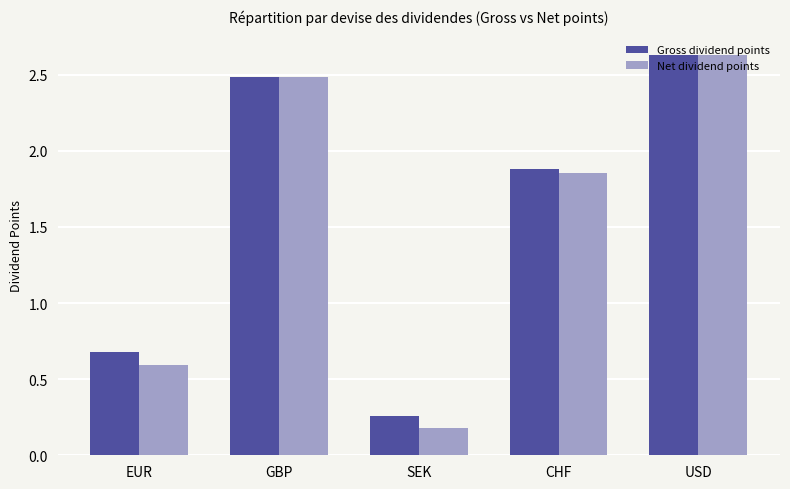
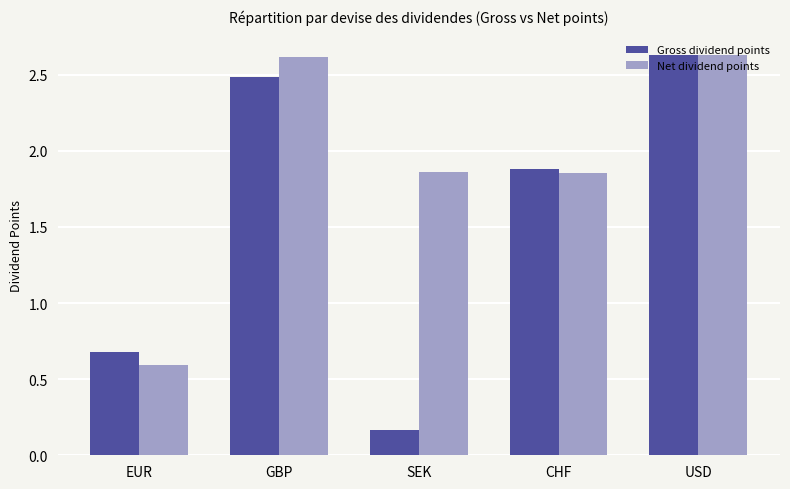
  {
    "Gross dividend points": {
      "EUR": 0.68,
      "GBP": 2.48,
-     "SEK": 0.26,
+     "SEK": 0.17,
      "CHF": 1.88,
      "USD": 2.63
    },
    "Net dividend points": {
      "EUR": 0.59,
-     "GBP": 2.48,
-     "SEK": 0.18,
+     "GBP": 2.61,
+     "SEK": 1.86,
      "CHF": 1.85,
      "USD": 2.63
    }
  }
